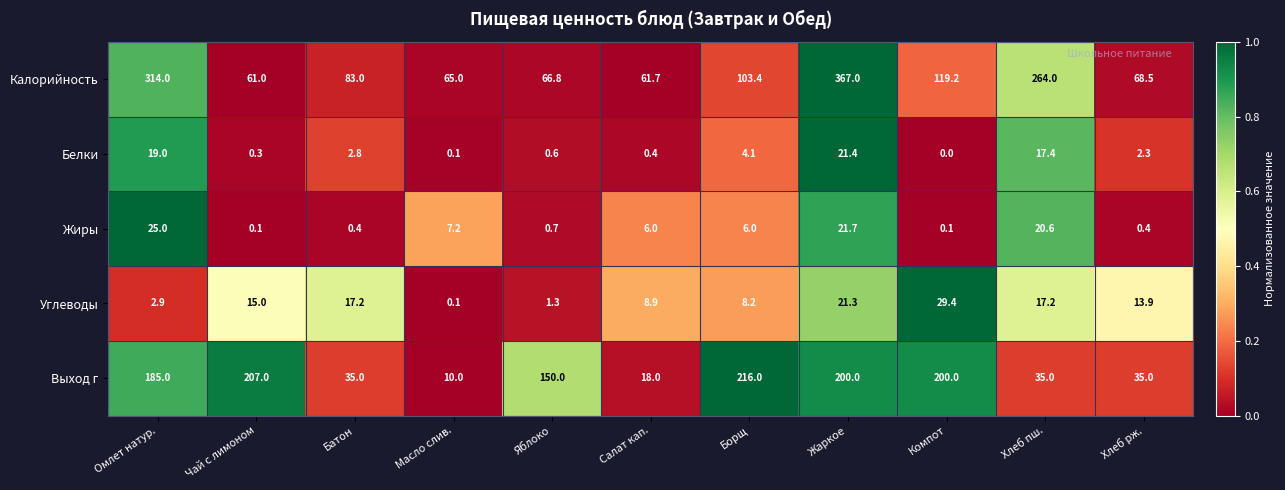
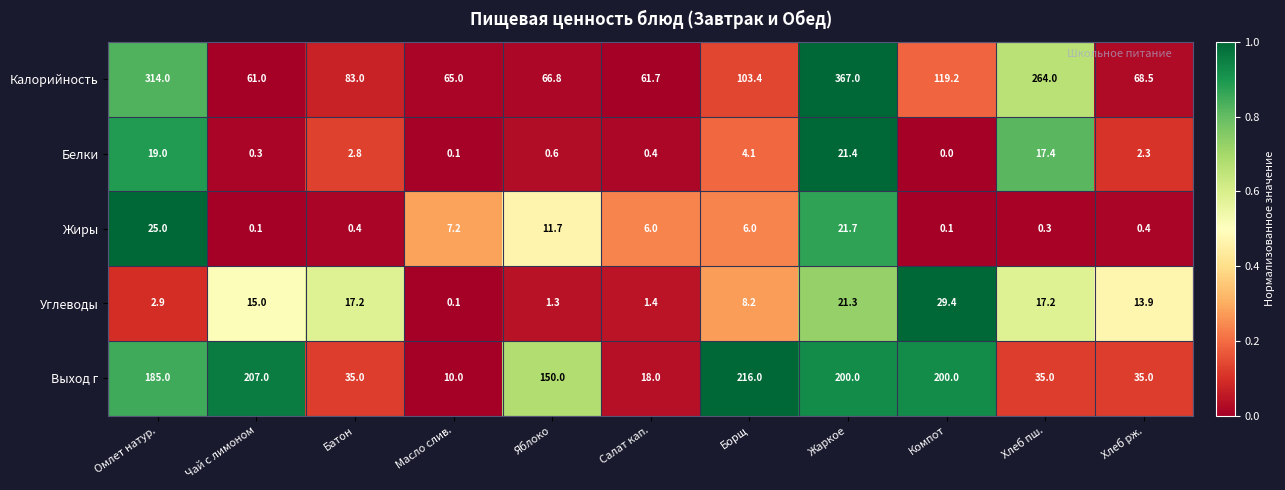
  {
    "Калорийность": {
      "Омлет натур.": 314.0,
      "Чай с лимоном": 61.0,
      "Батон": 83.0,
      "Масло слив.": 65.0,
      "Яблоко": 66.8,
      "Салат кап.": 61.7,
      "Борщ": 103.4,
      "Жаркое": 367.0,
      "Компот": 119.2,
      "Хлеб пш.": 264.0
    },
    "Белки": {
      "Омлет натур.": 19.0,
      "Чай с лимоном": 0.3,
      "Батон": 2.8,
      "Масло слив.": 0.1,
      "Яблоко": 0.6,
      "Салат кап.": 0.4,
      "Борщ": 4.1,
      "Жаркое": 21.4,
      "Компот": 0.0,
      "Хлеб пш.": 17.4,
      "Хлеб рж.": 2.3
    },
    "Жиры": {
      "Омлет натур.": 25.0,
      "Чай с лимоном": 0.1,
      "Батон": 0.4,
      "Масло слив.": 7.2,
-     "Яблоко": 0.7,
+     "Яблоко": 11.7,
      "Салат кап.": 6.0,
      "Борщ": 6.0,
      "Жаркое": 21.7,
      "Компот": 0.1,
-     "Хлеб пш.": 20.6,
+     "Хлеб пш.": 0.3,
      "Хлеб рж.": 0.4
    },
    "Углеводы": {
      "Омлет натур.": 2.9,
      "Чай с лимоном": 15.0,
      "Батон": 17.2,
      "Масло слив.": 0.1,
      "Яблоко": 1.3,
-     "Салат кап.": 8.9,
+     "Салат кап.": 1.4,
      "Борщ": 8.2,
      "Жаркое": 21.3,
      "Компот": 29.4,
      "Хлеб пш.": 17.2,
      "Хлеб рж.": 13.9
    },
    "Выход г": {
      "Омлет натур.": 185.0,
      "Чай с лимоном": 207.0,
      "Батон": 35.0,
      "Масло слив.": 10.0,
      "Яблоко": 150.0,
      "Салат кап.": 18.0,
      "Борщ": 216.0,
      "Жаркое": 200.0,
      "Компот": 200.0,
      "Хлеб пш.": 35.0,
      "Хлеб рж.": 35.0
    }
  }
